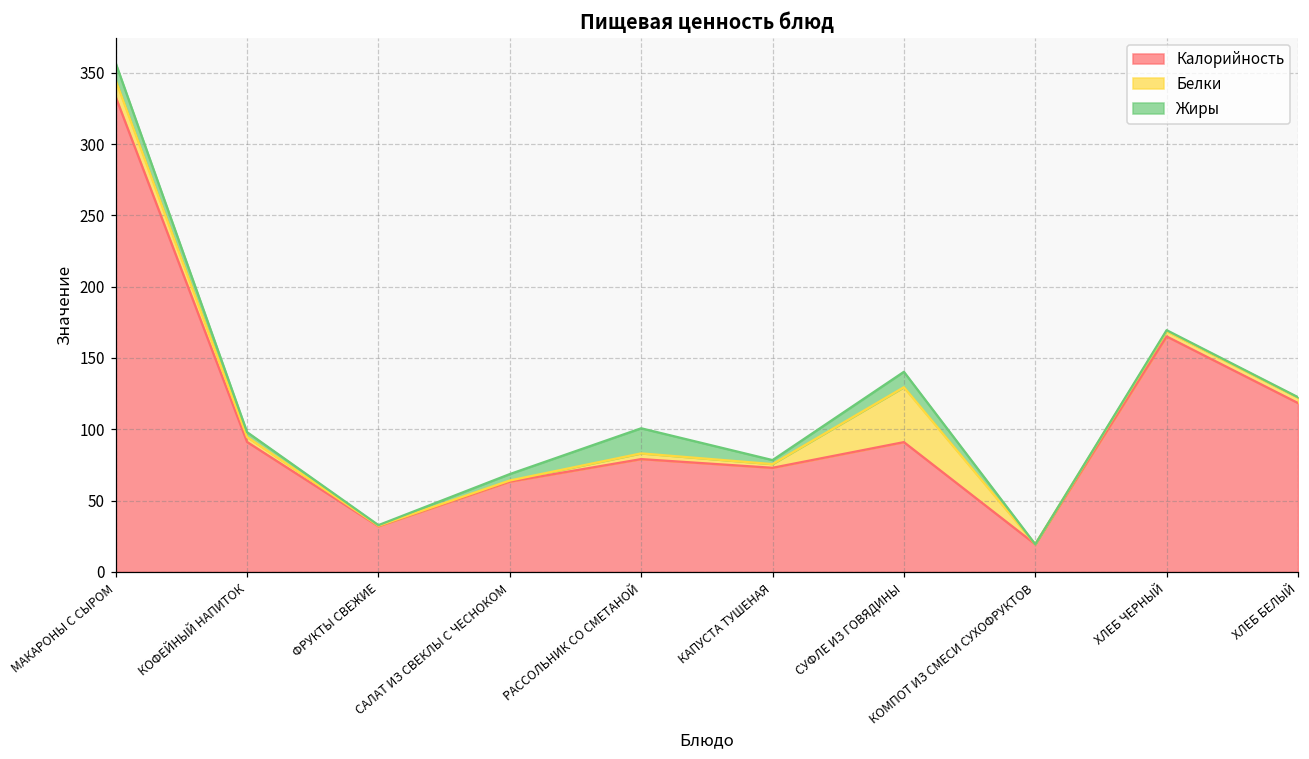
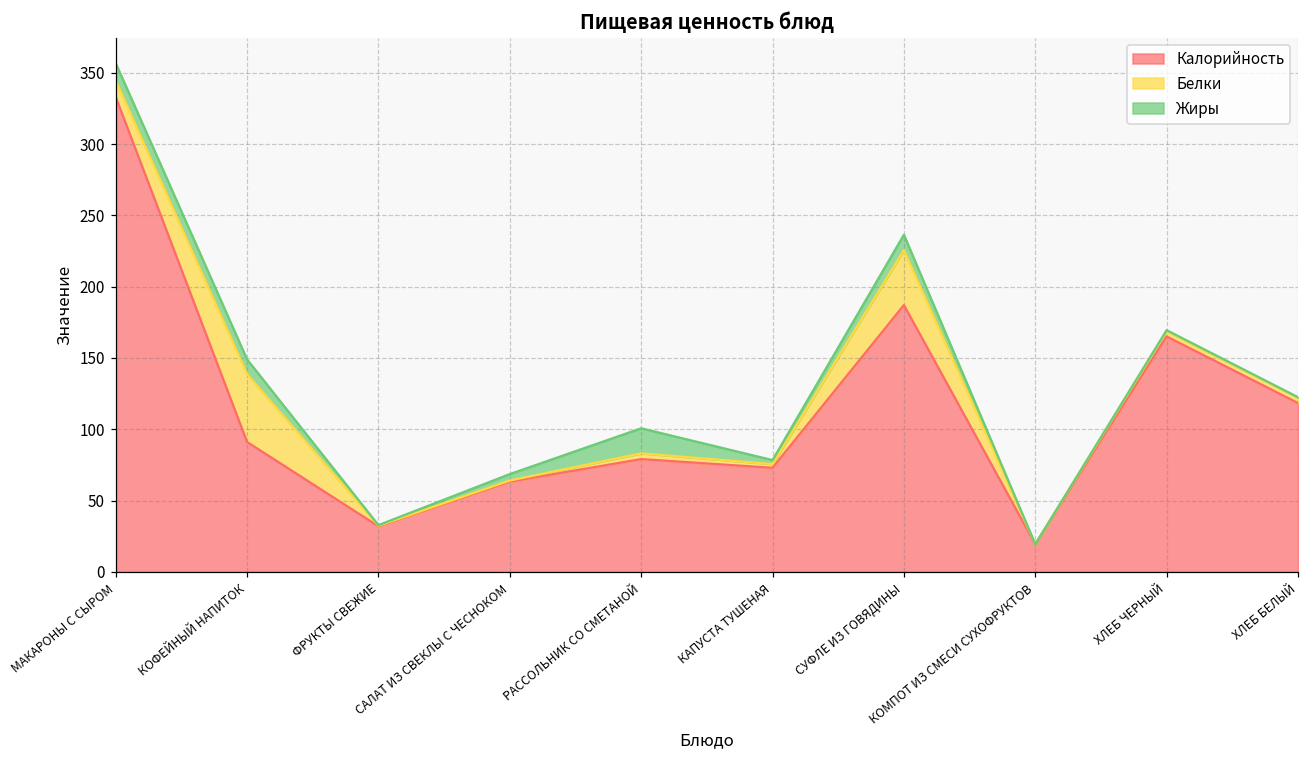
  {
    "Калорийность": {
      "МАКАРОНЫ С СЫРОМ": 333,
      "КОФЕЙНЫЙ НАПИТОК": 91,
      "РАССОЛЬНИК СО СМЕТАНОЙ": 79,
      "КАПУСТА ТУШЕНАЯ": 73,
-     "СУФЛЕ ИЗ ГОВЯДИНЫ": 91,
+     "СУФЛЕ ИЗ ГОВЯДИНЫ": 187,
      "ХЛЕБ ЧЕРНЫЙ": 165,
      "ХЛЕБ БЕЛЫЙ": 118
    },
    "Белки": {
      "МАКАРОНЫ С СЫРОМ": 12,
-     "КОФЕЙНЫЙ НАПИТОК": 4,
+     "КОФЕЙНЫЙ НАПИТОК": 48,
      "РАССОЛЬНИК СО СМЕТАНОЙ": 4,
      "КАПУСТА ТУШЕНАЯ": 3,
      "СУФЛЕ ИЗ ГОВЯДИНЫ": 39
    },
    "Жиры": {
      "МАКАРОНЫ С СЫРОМ": 12,
-     "КОФЕЙНЫЙ НАПИТОК": 3,
+     "КОФЕЙНЫЙ НАПИТОК": 10,
      "САЛАТ ИЗ СВЕКЛЫ С ЧЕСНОКОМ": 5,
      "РАССОЛЬНИК СО СМЕТАНОЙ": 18,
      "КАПУСТА ТУШЕНАЯ": 3,
      "СУФЛЕ ИЗ ГОВЯДИНЫ": 11
    }
  }
